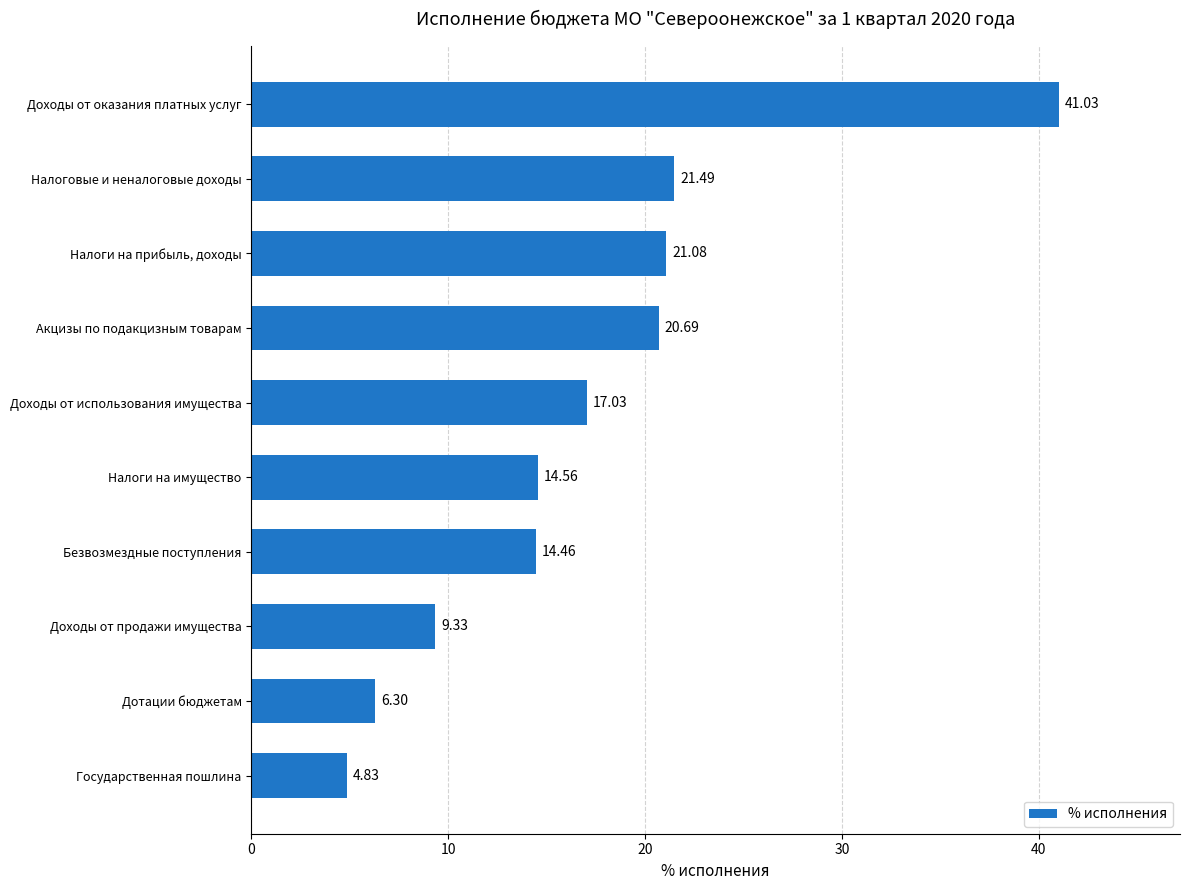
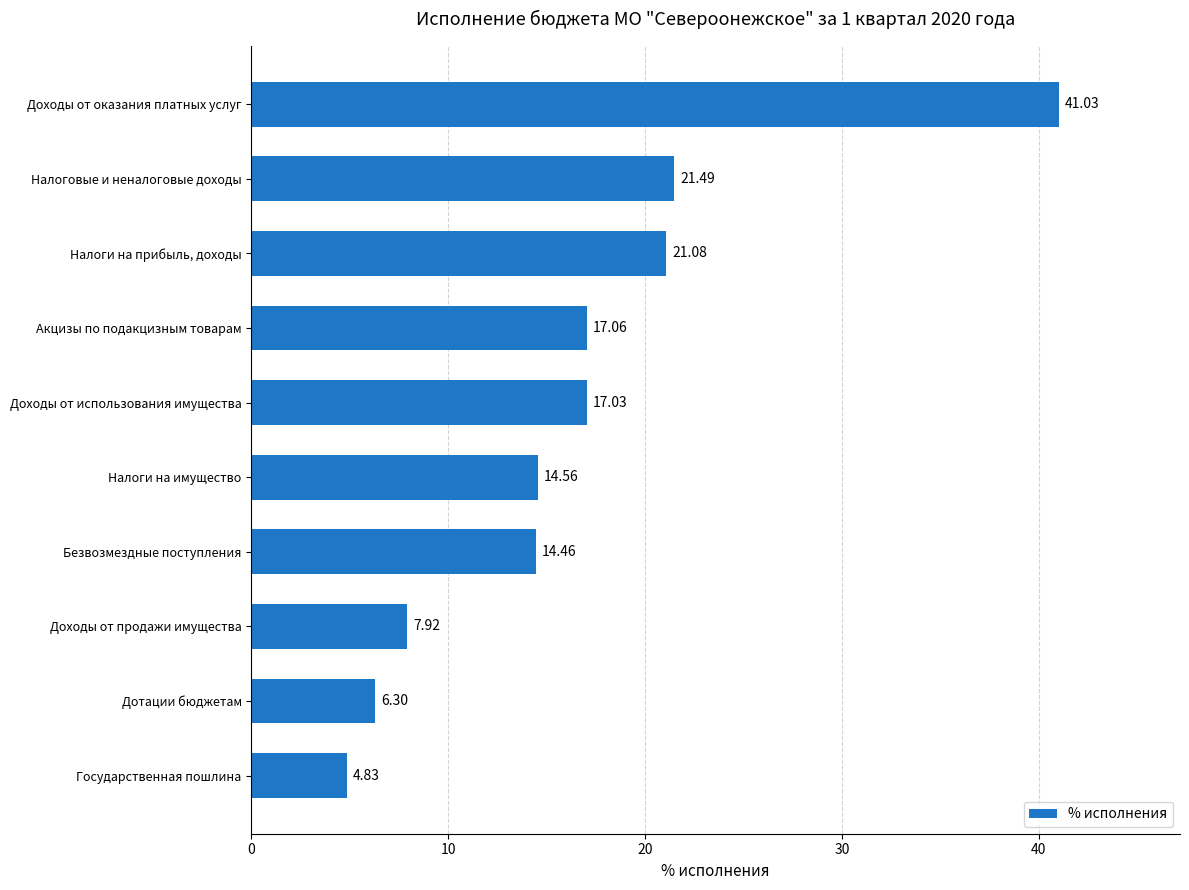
  {
    "Доходы от оказания платных услуг": 41.03,
    "Налоговые и неналоговые доходы": 21.49,
    "Налоги на прибыль, доходы": 21.08,
-   "Акцизы по подакцизным товарам": 20.69,
+   "Акцизы по подакцизным товарам": 17.06,
    "Доходы от использования имущества": 17.03,
    "Налоги на имущество": 14.56,
    "Безвозмездные поступления": 14.46,
-   "Доходы от продажи имущества": 9.33,
+   "Доходы от продажи имущества": 7.92,
    "Дотации бюджетам": 6.30,
    "Государственная пошлина": 4.83
  }
